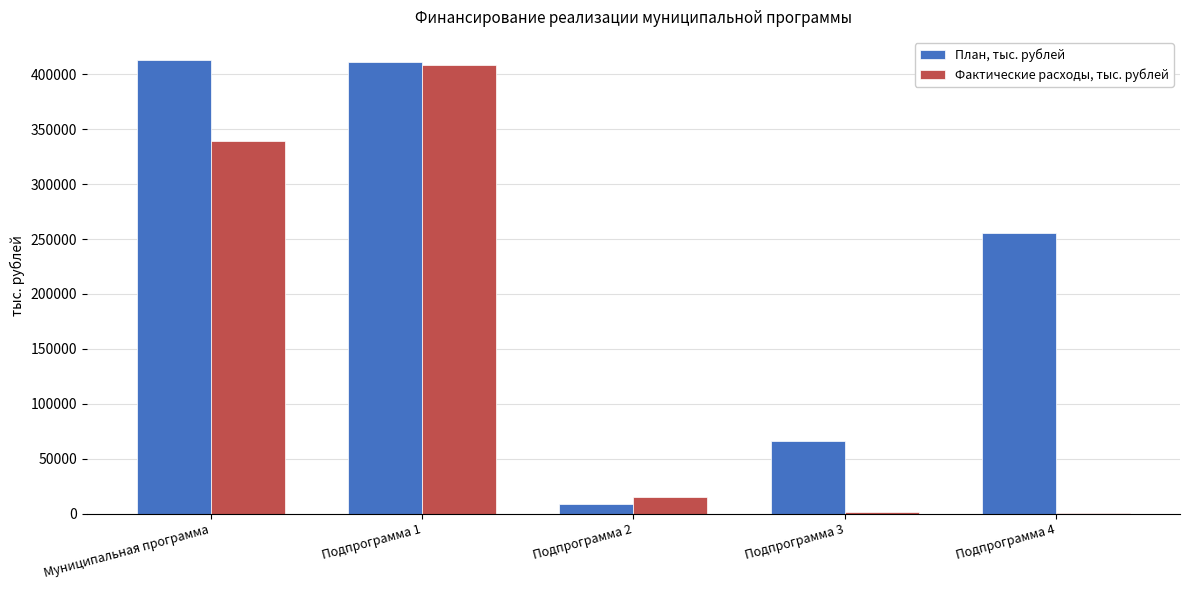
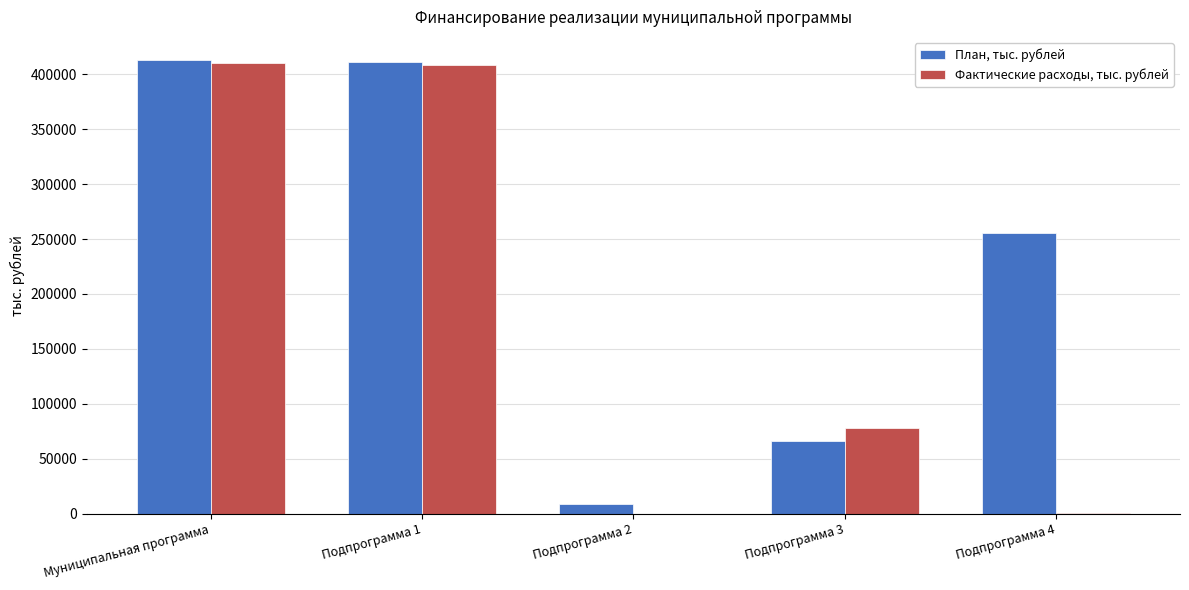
  {
    "План, тыс. рублей": {
      "Муниципальная программа": 413000,
      "Подпрограмма 1": 411000,
      "Подпрограмма 2": 9000,
      "Подпрограмма 3": 67000,
      "Подпрограмма 4": 256000
    },
    "Фактические расходы, тыс. рублей": {
-     "Муниципальная программа": 339000,
+     "Муниципальная программа": 410000,
      "Подпрограмма 1": 408000,
-     "Подпрограмма 2": 15000,
-     "Подпрограмма 3": 1000
+     "Подпрограмма 2": 0,
+     "Подпрограмма 3": 78000
    }
  }
